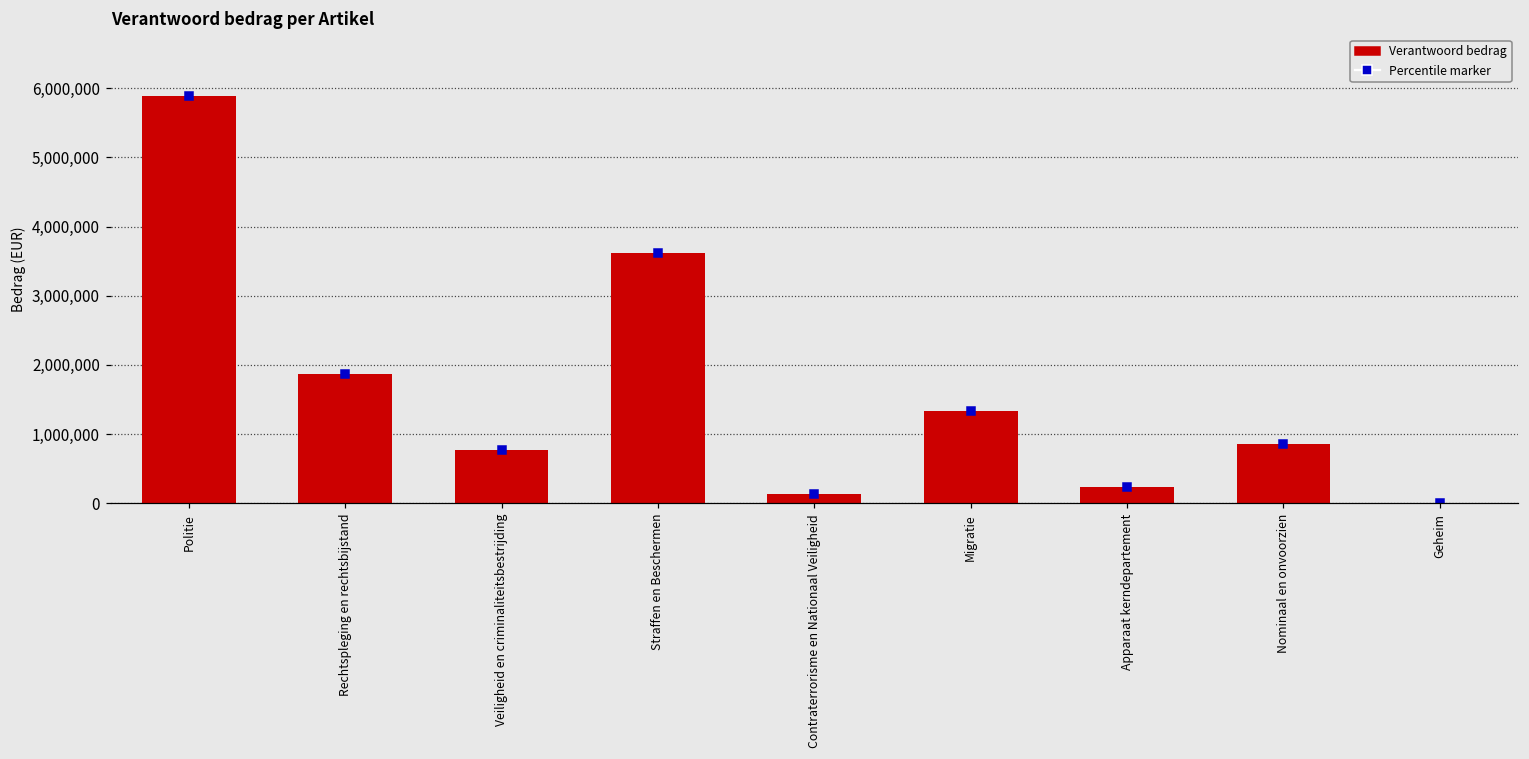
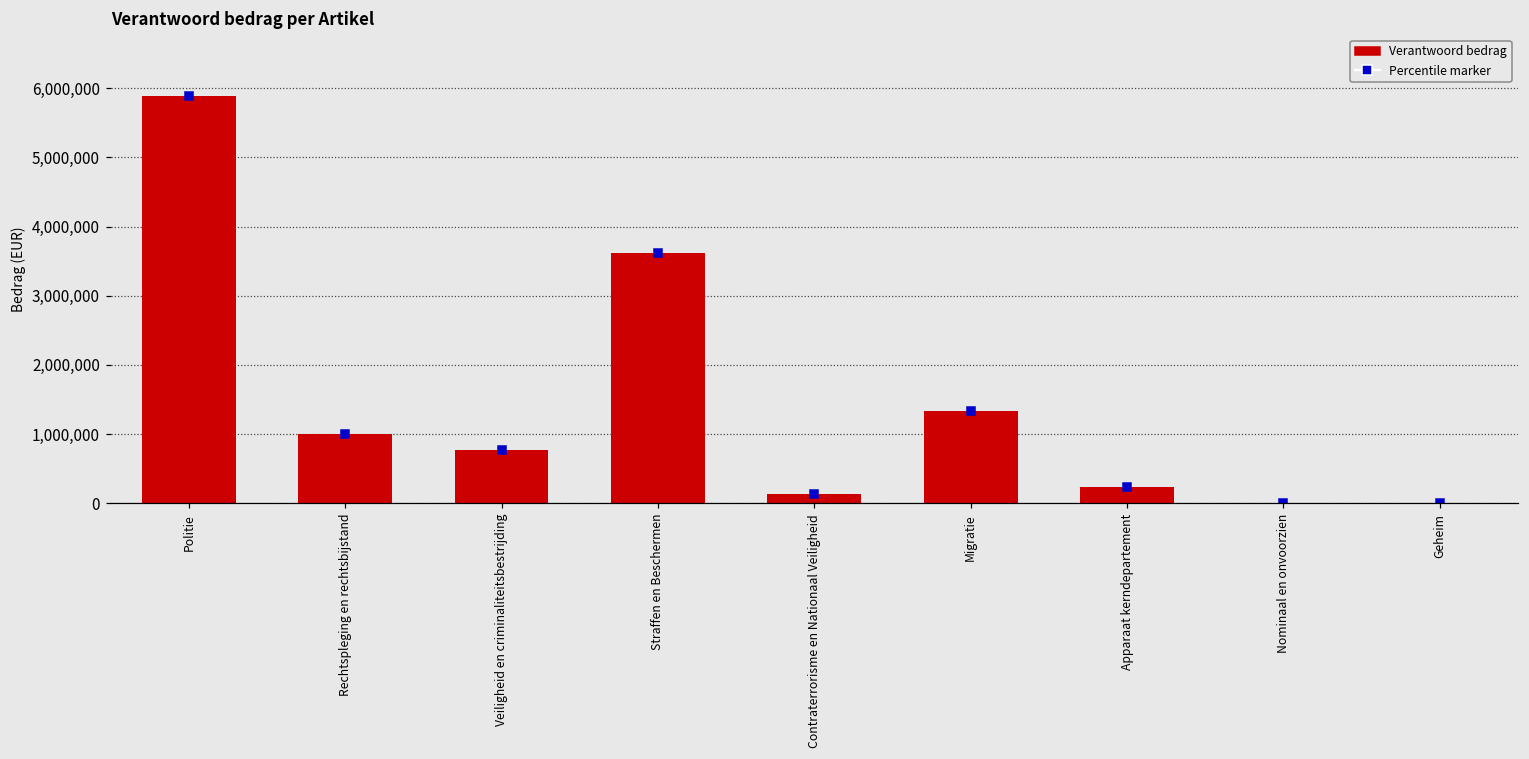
  {
    "Verantwoord bedrag": {
      "Politie": "5,900,000",
-     "Rechtspleging en rechtsbijstand": "1,900,000",
+     "Rechtspleging en rechtsbijstand": "1,000,000",
      "Veiligheid en criminaliteitsbestrijding": "800,000",
      "Straffen en Beschermen": "3,600,000",
      "Contraterrorisme en Nationaal Veiligheid": "100,000",
      "Migratie": "1,300,000",
      "Apparaat kerndepartement": "200,000",
-     "Nominaal en onvoorzien": "900,000"
+     "Nominaal en onvoorzien": "0"
    }
  }
